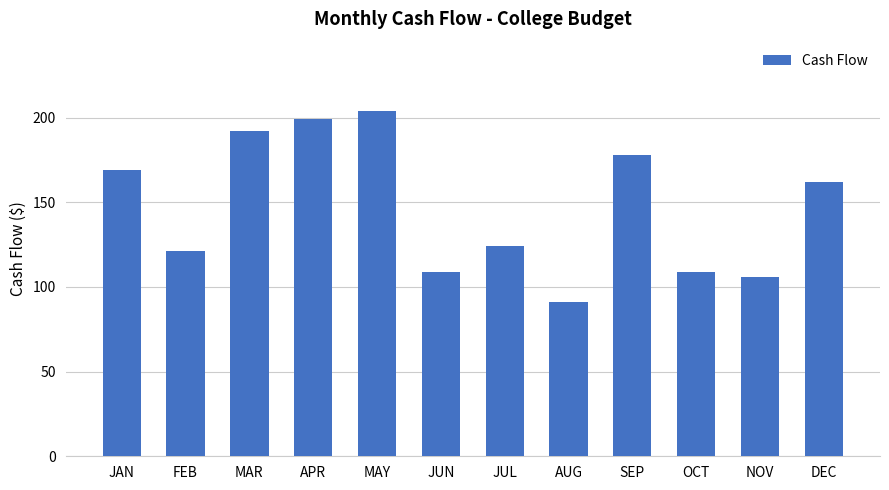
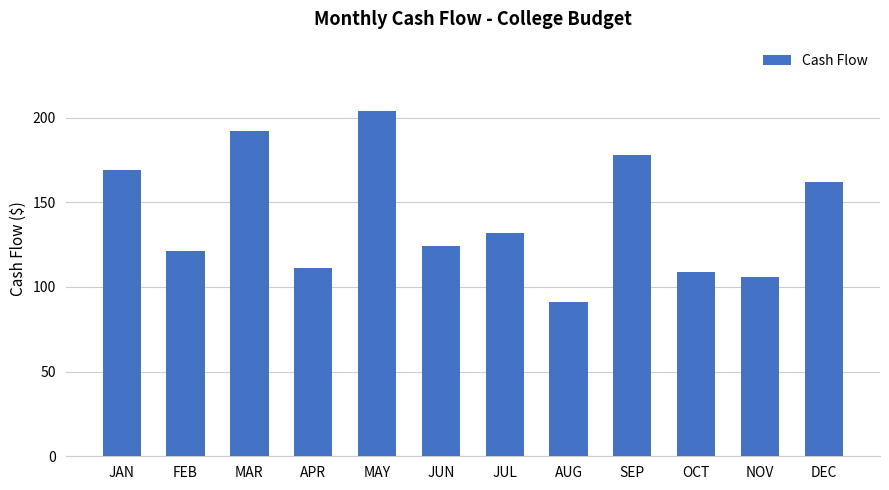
  {
    "JAN": 169,
    "FEB": 121,
    "MAR": 192,
-   "APR": 199,
+   "APR": 111,
    "MAY": 204,
-   "JUN": 109,
-   "JUL": 124,
+   "JUN": 124,
+   "JUL": 132,
    "AUG": 91,
    "SEP": 178,
    "OCT": 109,
    "NOV": 106,
    "DEC": 162
  }
